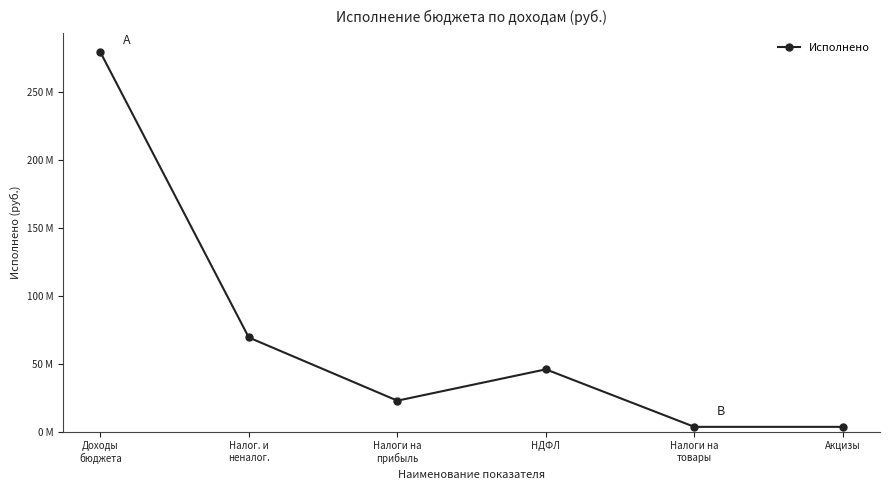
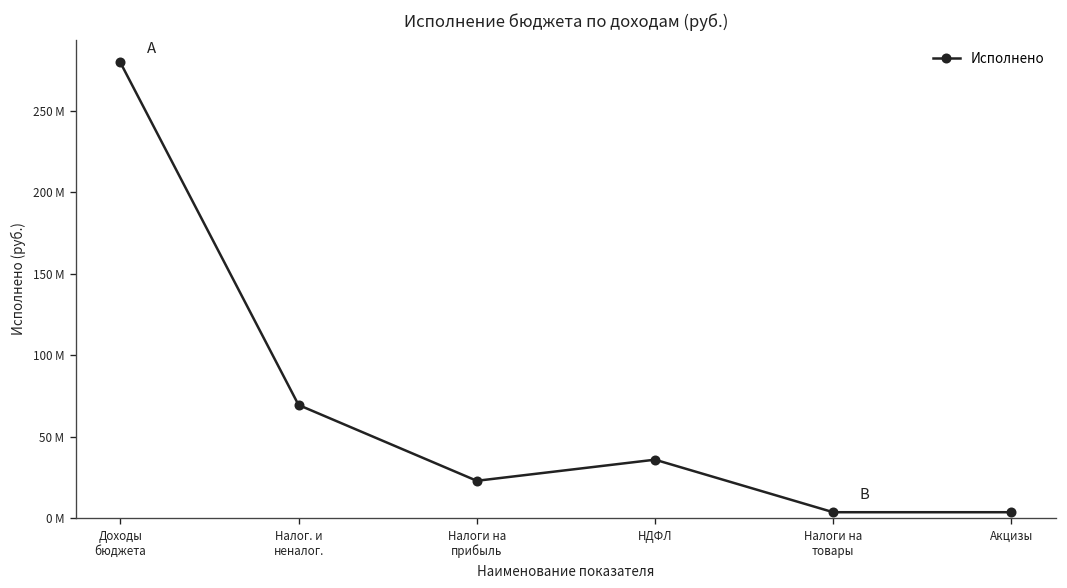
  {
    "Доходы бюджета": "280 М",
    "Налог. и неналог.": "69 М",
    "Налоги на прибыль": "23 М",
-   "НДФЛ": "46 М",
+   "НДФЛ": "36 М",
    "Налоги на товары": "4 М",
    "Акцизы": "4 М"
  }
